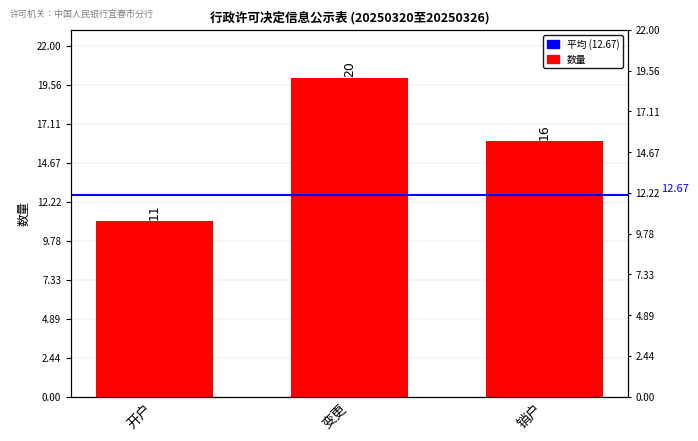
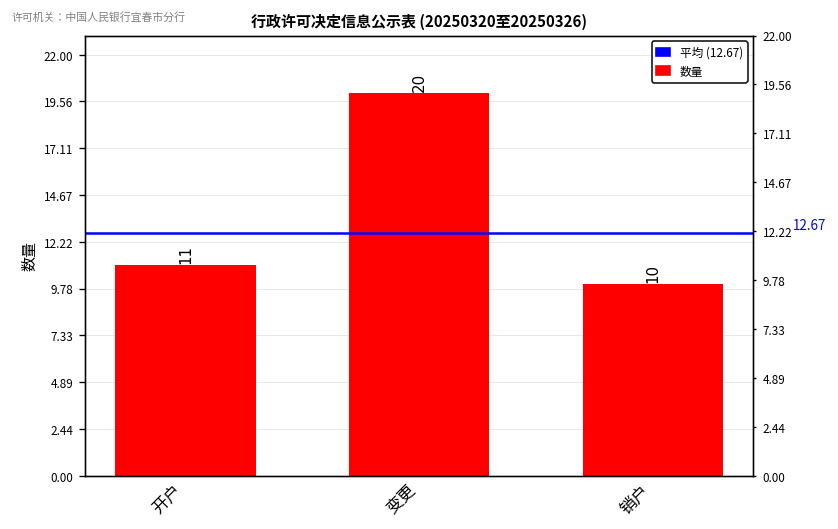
  {
    "开户": 11,
    "变更": 20,
-   "销户": 16
+   "销户": 10
  }
